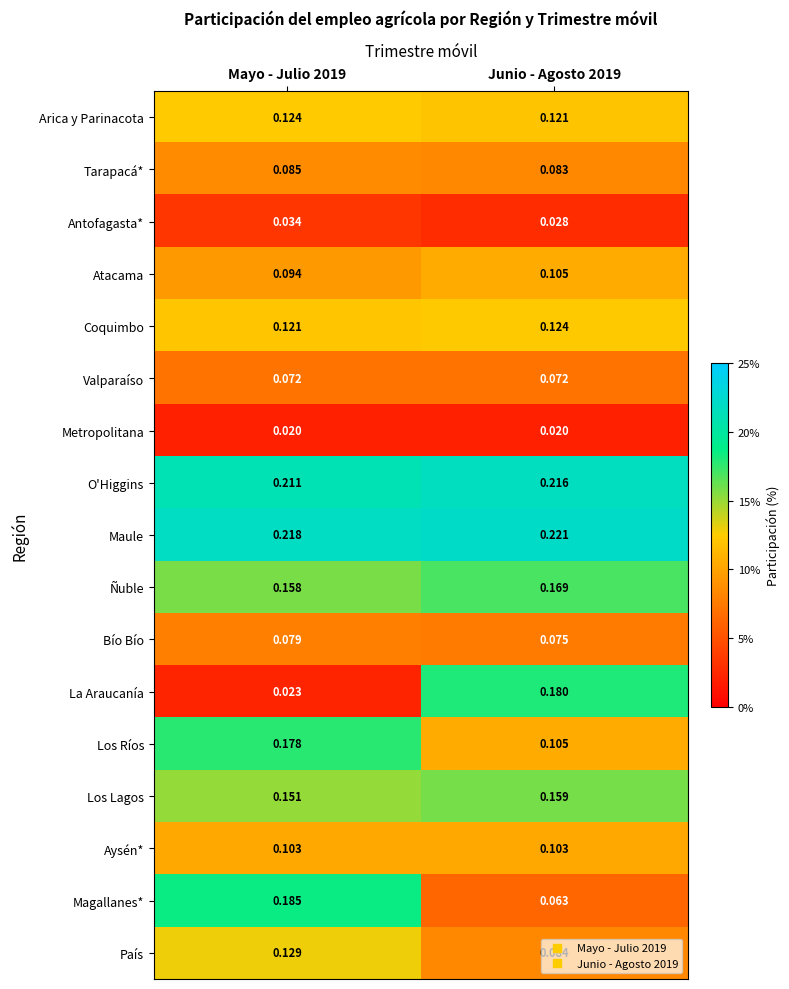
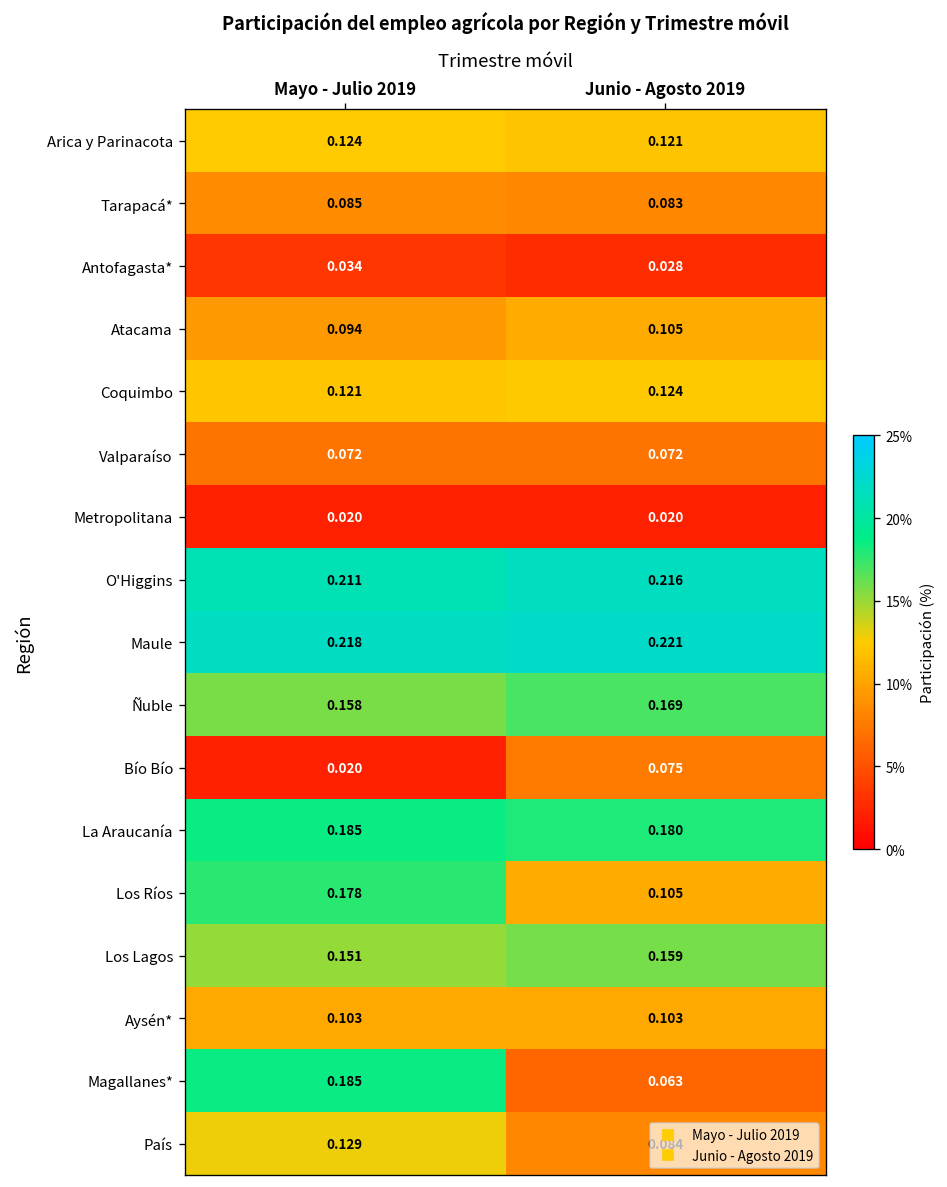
  {
    "Arica y Parinacota": {
      "Mayo - Julio 2019": 0.124,
      "Junio - Agosto 2019": 0.121
    },
    "Tarapacá*": {
      "Mayo - Julio 2019": 0.085,
      "Junio - Agosto 2019": 0.083
    },
    "Antofagasta*": {
      "Mayo - Julio 2019": 0.034,
      "Junio - Agosto 2019": 0.028
    },
    "Atacama": {
      "Mayo - Julio 2019": 0.094,
      "Junio - Agosto 2019": 0.105
    },
    "Coquimbo": {
      "Mayo - Julio 2019": 0.121,
      "Junio - Agosto 2019": 0.124
    },
    "Valparaíso": {
      "Mayo - Julio 2019": 0.072,
      "Junio - Agosto 2019": 0.072
    },
    "Metropolitana": {
      "Mayo - Julio 2019": 0.020,
      "Junio - Agosto 2019": 0.020
    },
    "O'Higgins": {
      "Mayo - Julio 2019": 0.211,
      "Junio - Agosto 2019": 0.216
    },
    "Maule": {
      "Mayo - Julio 2019": 0.218,
      "Junio - Agosto 2019": 0.221
    },
    "Ñuble": {
      "Mayo - Julio 2019": 0.158,
      "Junio - Agosto 2019": 0.169
    },
    "Bío Bío": {
-     "Mayo - Julio 2019": 0.079,
+     "Mayo - Julio 2019": 0.020,
      "Junio - Agosto 2019": 0.075
    },
    "La Araucanía": {
-     "Mayo - Julio 2019": 0.023,
+     "Mayo - Julio 2019": 0.185,
      "Junio - Agosto 2019": 0.180
    },
    "Los Ríos": {
      "Mayo - Julio 2019": 0.178,
      "Junio - Agosto 2019": 0.105
    },
    "Los Lagos": {
      "Mayo - Julio 2019": 0.151,
      "Junio - Agosto 2019": 0.159
    },
    "Aysén*": {
      "Mayo - Julio 2019": 0.103,
      "Junio - Agosto 2019": 0.103
    },
    "Magallanes*": {
      "Mayo - Julio 2019": 0.185,
      "Junio - Agosto 2019": 0.063
    },
    "País": {
      "Mayo - Julio 2019": 0.129
    }
  }
